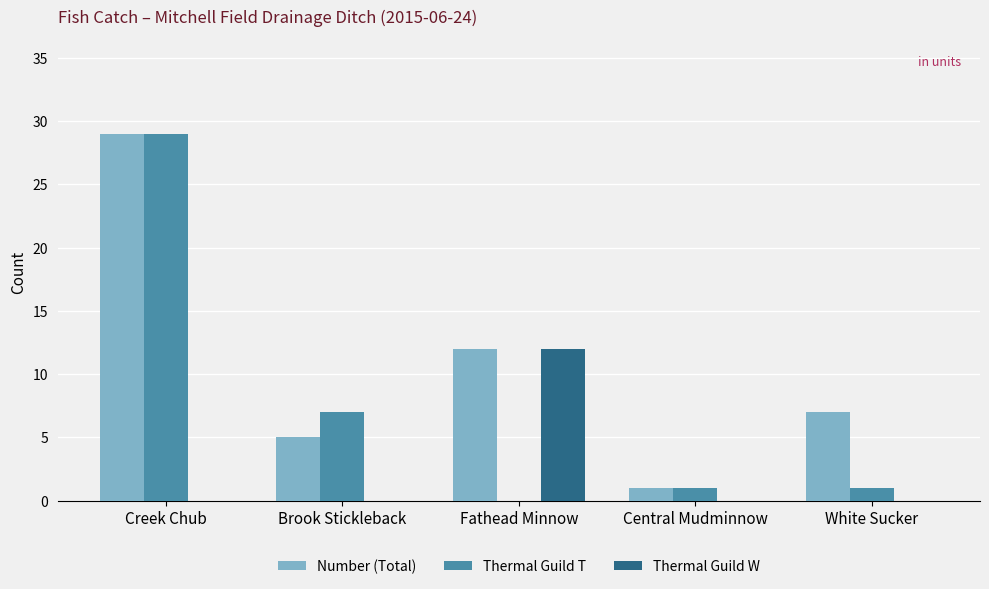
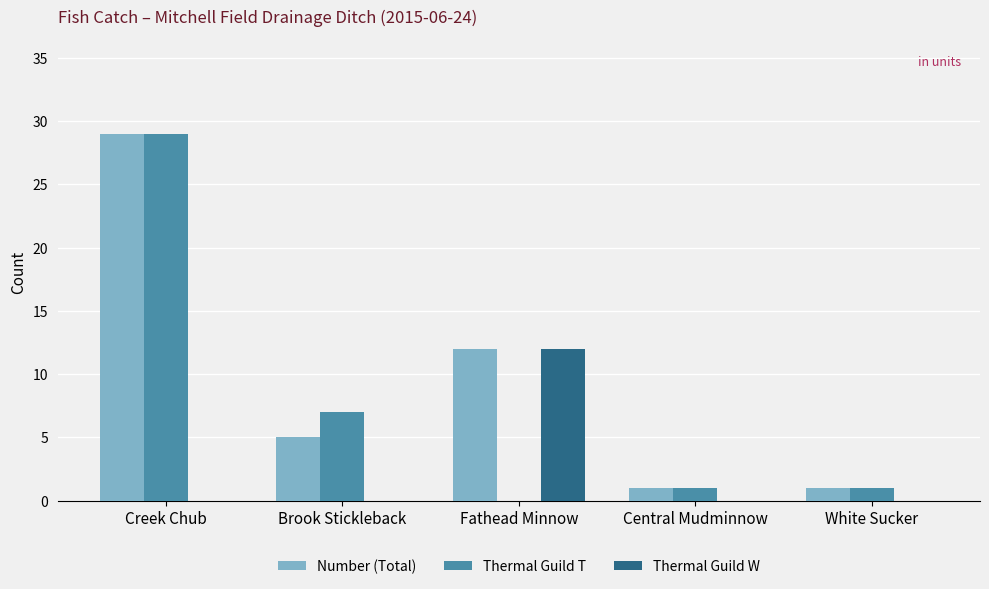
  {
    "Number (Total)": {
      "Creek Chub": 29,
      "Brook Stickleback": 5,
      "Fathead Minnow": 12,
      "Central Mudminnow": 1,
-     "White Sucker": 7
+     "White Sucker": 1
    }
  }
